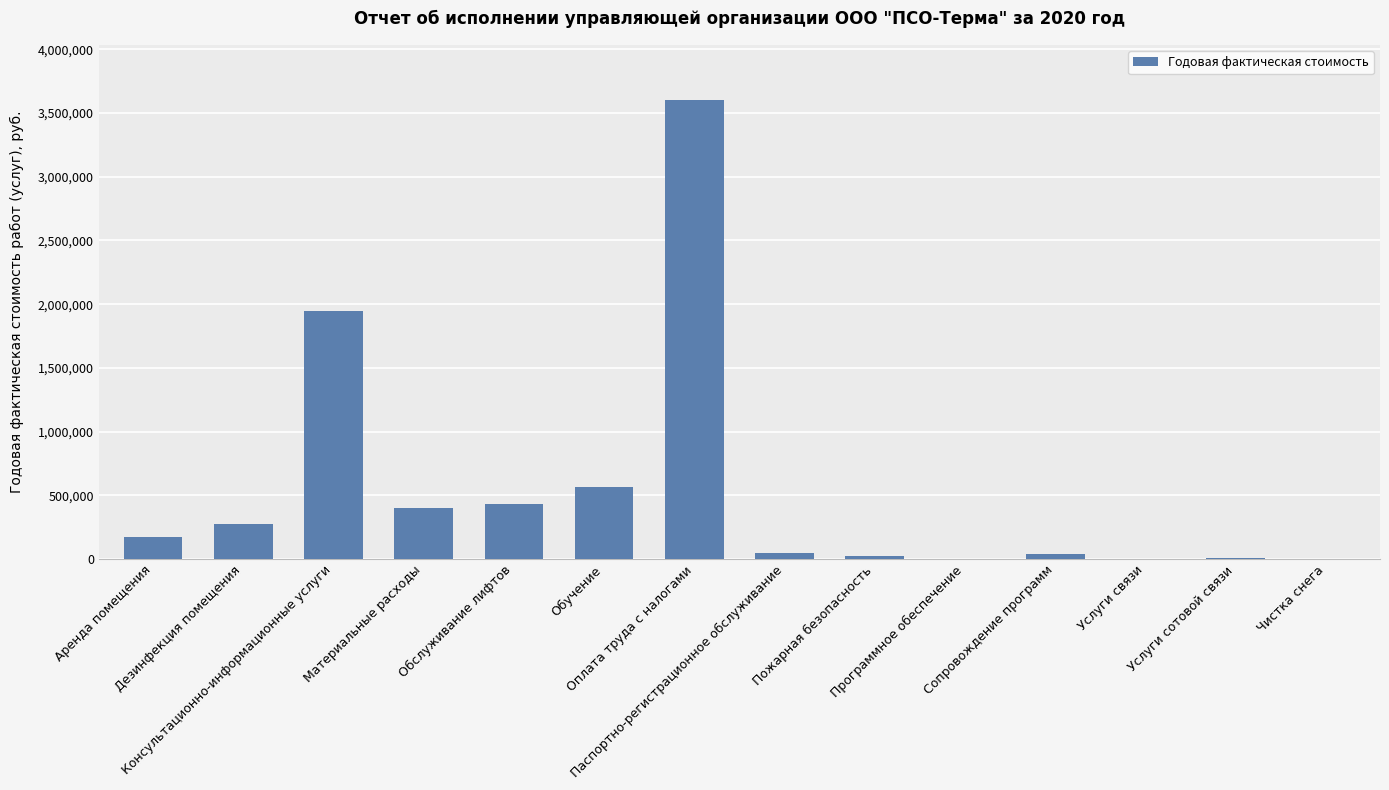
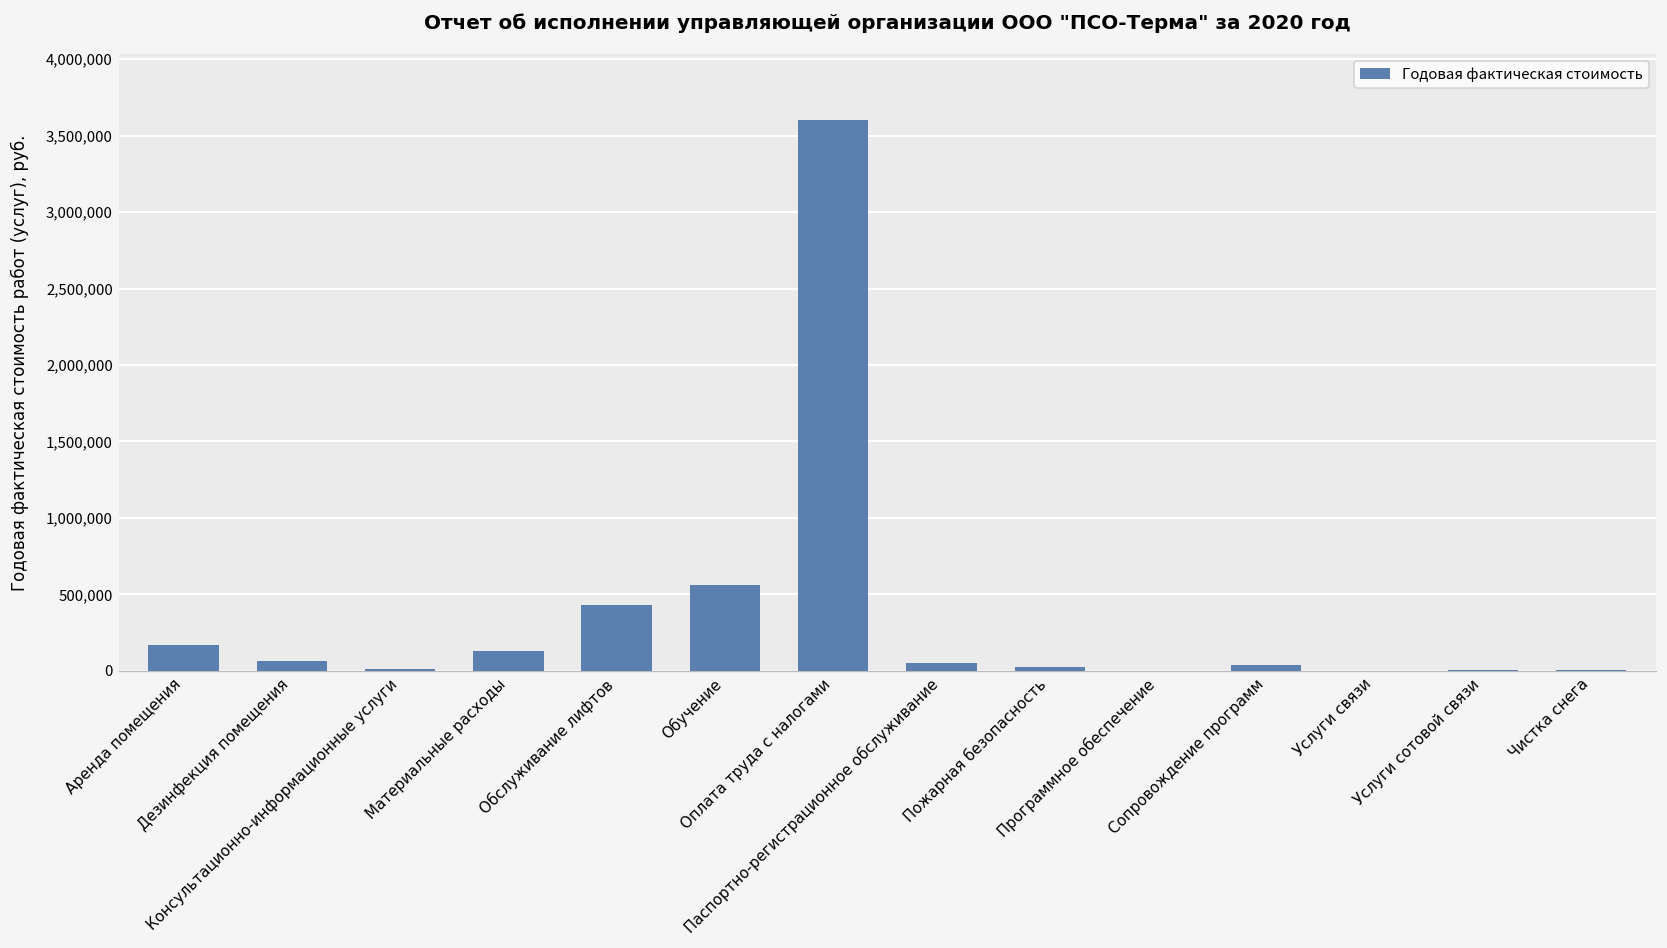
  {
    "Аренда помещения": "170,000",
-   "Дезинфекция помещения": "270,000",
-   "Консультационно-информационные услуги": "1,950,000",
-   "Материальные расходы": "400,000",
+   "Дезинфекция помещения": "60,000",
+   "Консультационно-информационные услуги": "10,000",
+   "Материальные расходы": "130,000",
    "Обслуживание лифтов": "430,000",
    "Обучение": "560,000",
    "Оплата труда с налогами": "3,600,000",
    "Паспортно-регистрационное обслуживание": "50,000",
    "Пожарная безопасность": "20,000",
    "Сопровождение программ": "40,000"
  }
